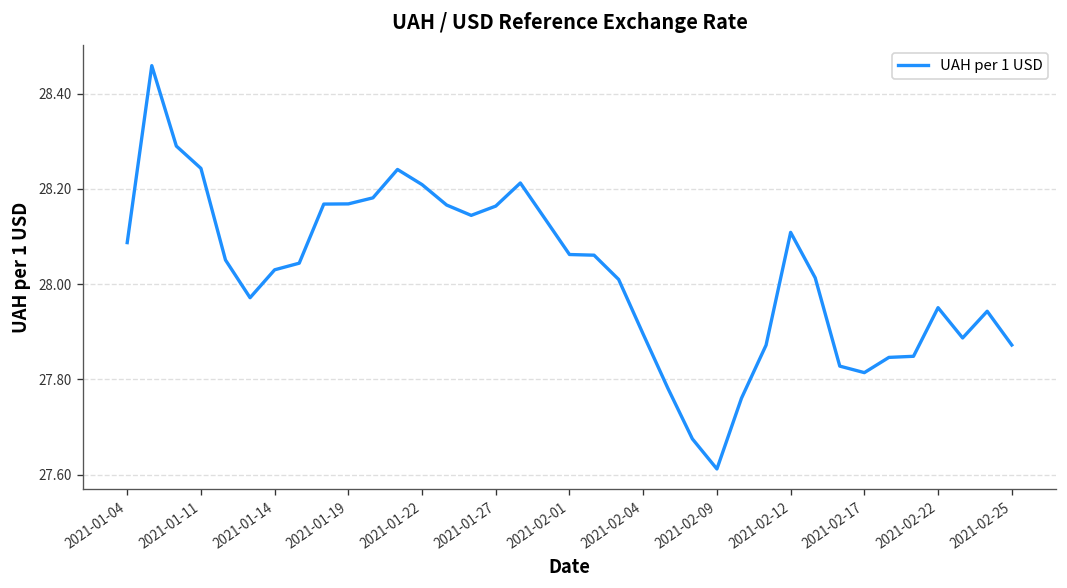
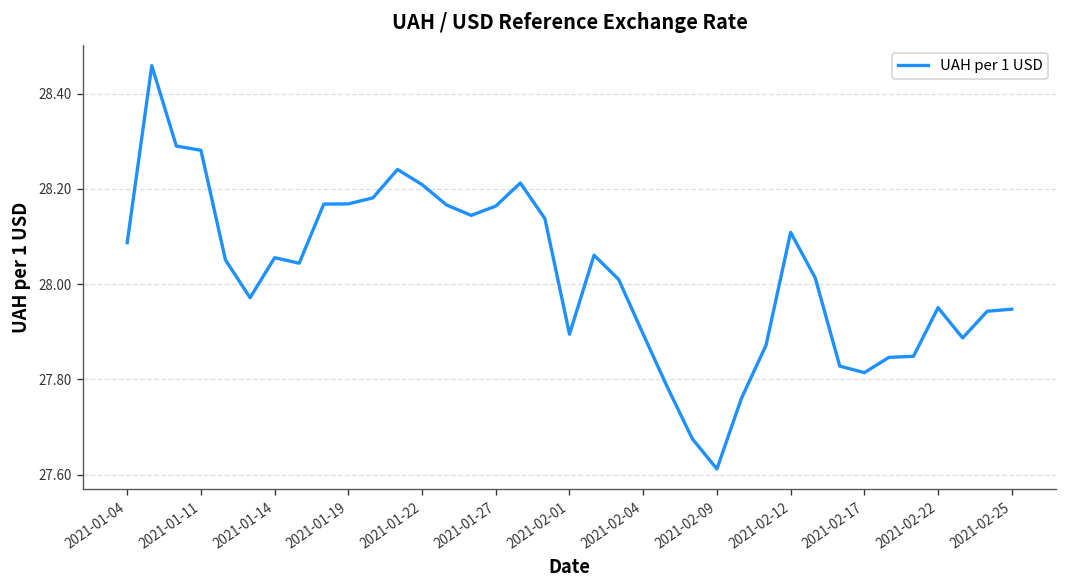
  {
    "2021-01-04": 28.09,
-   "2021-01-11": 28.24,
-   "2021-01-14": 28.03,
+   "2021-01-11": 28.28,
+   "2021-01-14": 28.06,
    "2021-01-19": 28.17,
    "2021-01-22": 28.21,
    "2021-01-27": 28.16,
-   "2021-02-01": 28.06,
+   "2021-02-01": 27.90,
    "2021-02-04": 27.89,
    "2021-02-09": 27.61,
    "2021-02-12": 28.11,
    "2021-02-17": 27.81,
    "2021-02-22": 27.95,
-   "2021-02-25": 27.87
+   "2021-02-25": 27.95
  }
